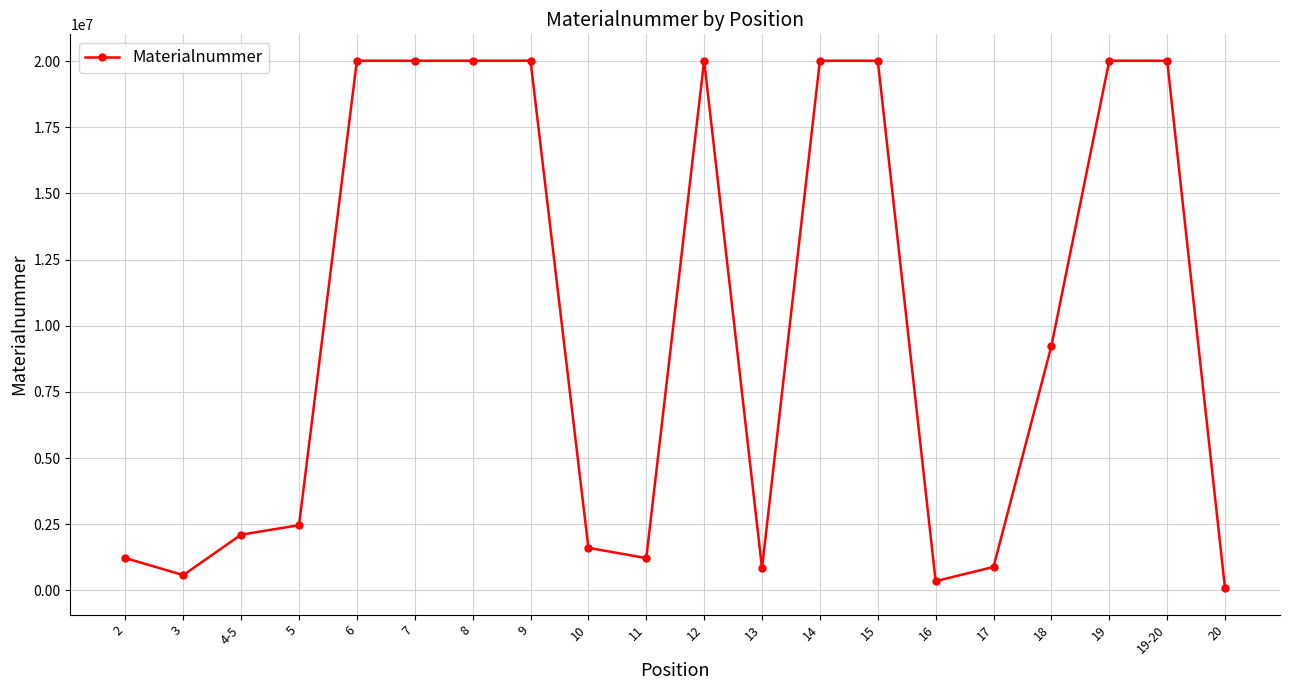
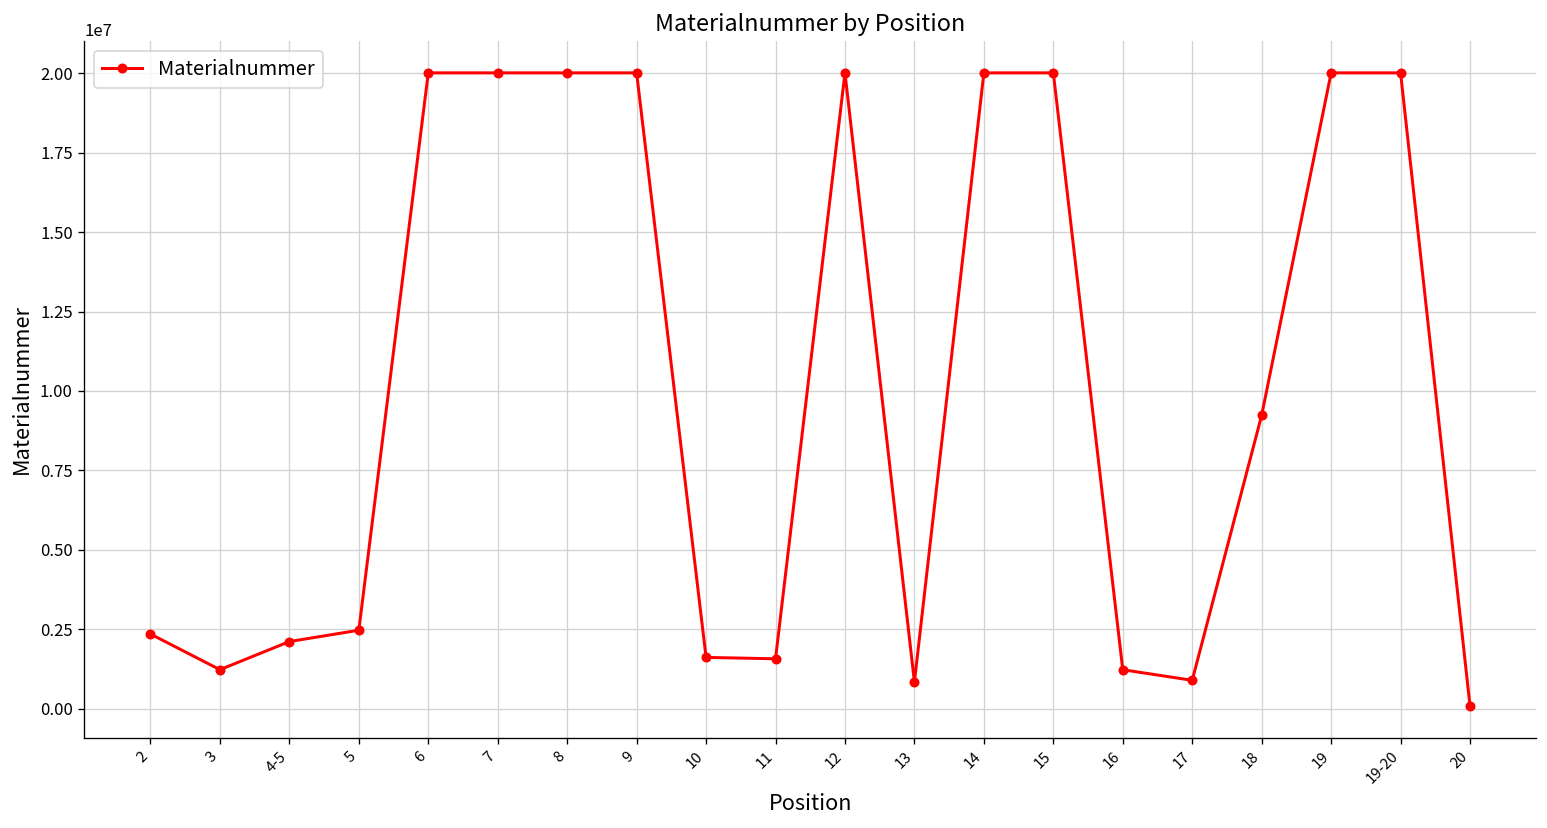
  {
-   "2": 1200000,
-   "3": 600000,
+   "2": 2300000,
+   "3": 1200000,
    "4-5": 2100000,
    "5": 2500000,
    "6": 20000000,
    "7": 20000000,
    "8": 20000000,
    "9": 20000000,
    "10": 1600000,
-   "11": 1200000,
+   "11": 1600000,
    "12": 20000000,
    "13": 800000,
    "14": 20000000,
    "15": 20000000,
-   "16": 400000,
+   "16": 1200000,
    "17": 900000,
    "18": 9200000,
    "19": 20000000,
    "19-20": 20000000,
    "20": 100000
  }
